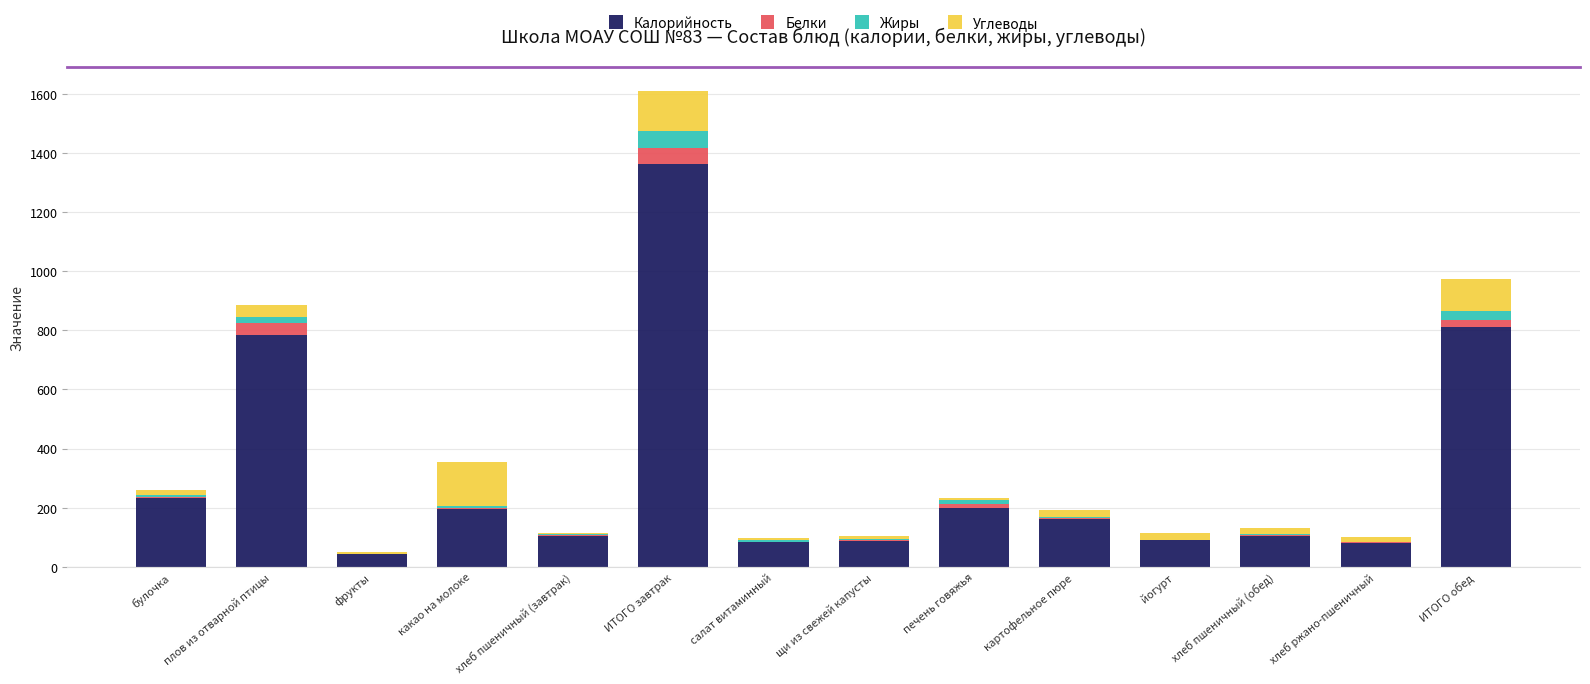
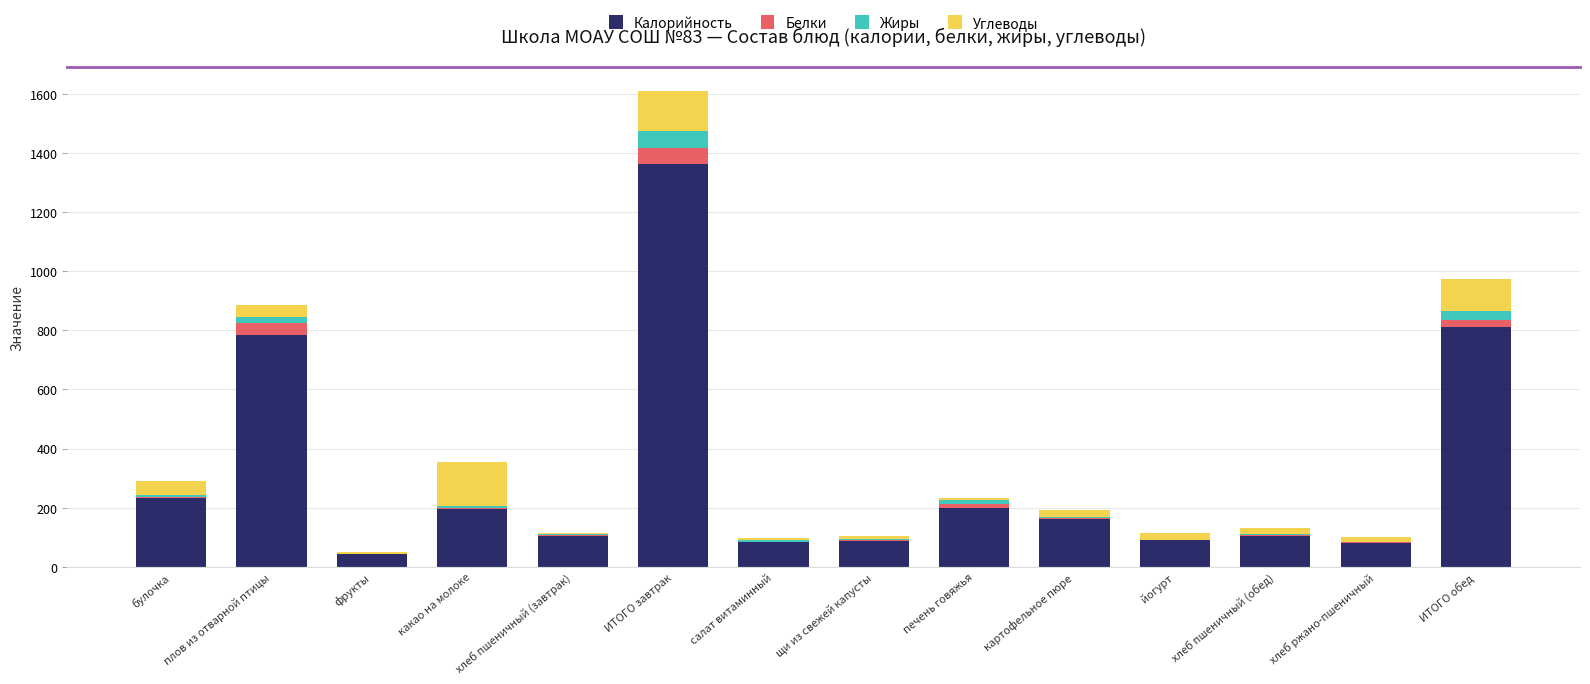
  {
    "Калорийность": {
      "булочка": 230,
      "плов из отварной птицы": 780,
      "фрукты": 40,
      "какао на молоке": 200,
      "хлеб пшеничный (завтрак)": 110,
      "ИТОГО завтрак": 1360,
      "салат витаминный": 80,
      "щи из свежей капусты": 90,
      "печень говяжья": 200,
      "картофельное пюре": 160,
      "йогурт": 90,
      "хлеб пшеничный (обед)": 110,
      "хлеб ржано-пшеничный": 80,
      "ИТОГО обед": 810
    },
    "Белки": {
      "плов из отварной птицы": 40,
      "ИТОГО завтрак": 50,
      "печень говяжья": 10,
      "ИТОГО обед": 20
    },
    "Жиры": {
      "плов из отварной птицы": 20,
      "ИТОГО завтрак": 60,
      "печень говяжья": 10,
      "йогурт": 0,
      "ИТОГО обед": 30
    },
    "Углеводы": {
-     "булочка": 20,
+     "булочка": 50,
      "плов из отварной птицы": 40,
      "какао на молоке": 150,
      "ИТОГО завтрак": 140,
      "щи из свежей капусты": 10,
      "картофельное пюре": 20,
      "йогурт": 20,
      "хлеб пшеничный (обед)": 20,
      "хлеб ржано-пшеничный": 20,
      "ИТОГО обед": 110
    }
  }
